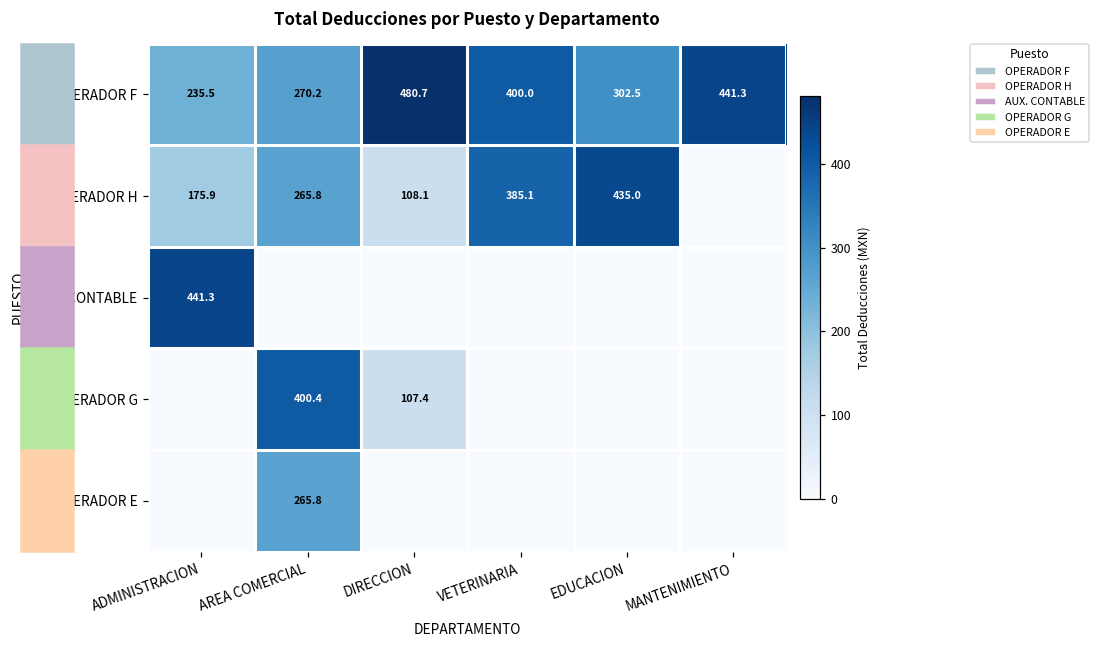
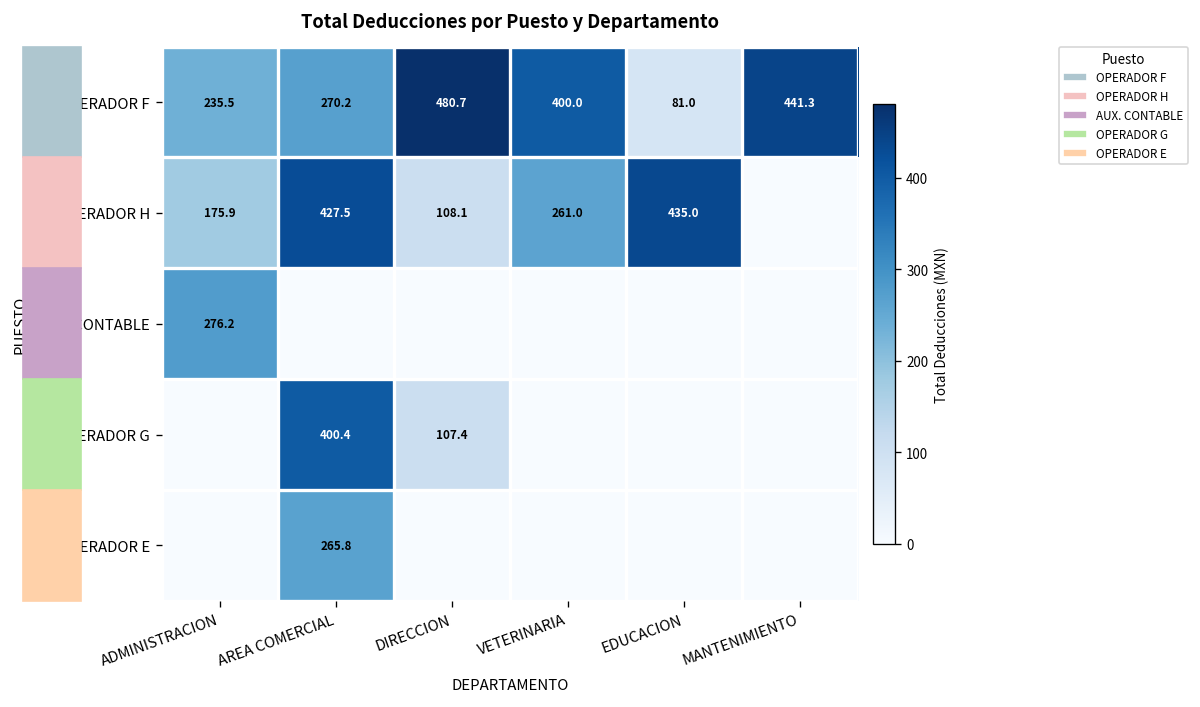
  {
    "OPERADOR F": {
      "ADMINISTRACION": 235.5,
      "AREA COMERCIAL": 270.2,
      "DIRECCION": 480.7,
      "VETERINARIA": 400.0,
-     "EDUCACION": 302.5,
+     "EDUCACION": 81.0,
      "MANTENIMIENTO": 441.3
    },
    "OPERADOR H": {
      "ADMINISTRACION": 175.9,
-     "AREA COMERCIAL": 265.8,
+     "AREA COMERCIAL": 427.5,
      "DIRECCION": 108.1,
-     "VETERINARIA": 385.1,
+     "VETERINARIA": 261.0,
      "EDUCACION": 435.0
    },
    "AUX. CONTABLE": {
-     "ADMINISTRACION": 441.3
+     "ADMINISTRACION": 276.2
    },
    "OPERADOR G": {
      "AREA COMERCIAL": 400.4,
      "DIRECCION": 107.4
    },
    "OPERADOR E": {
      "AREA COMERCIAL": 265.8
    }
  }
